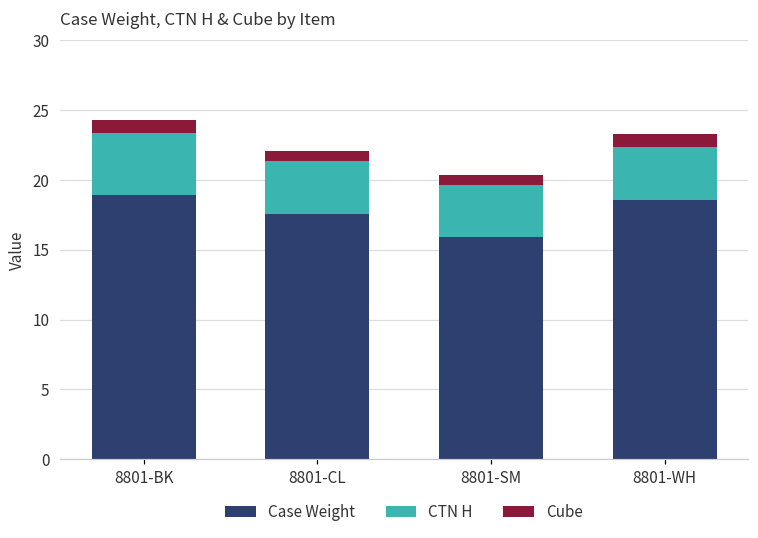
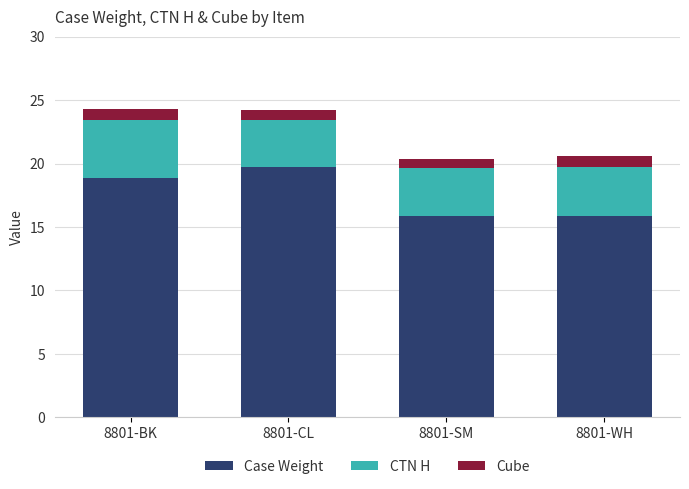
  {
    "Case Weight": {
      "8801-BK": 18.9,
-     "8801-CL": 17.6,
+     "8801-CL": 19.7,
      "8801-SM": 15.9,
-     "8801-WH": 18.6
+     "8801-WH": 15.9
    },
    "CTN H": {
      "8801-BK": 4.5,
      "8801-CL": 3.8,
      "8801-SM": 3.8,
      "8801-WH": 3.8
    },
    "Cube": {
      "8801-BK": 0.9,
      "8801-CL": 0.7,
      "8801-SM": 0.7,
      "8801-WH": 0.9
    }
  }
